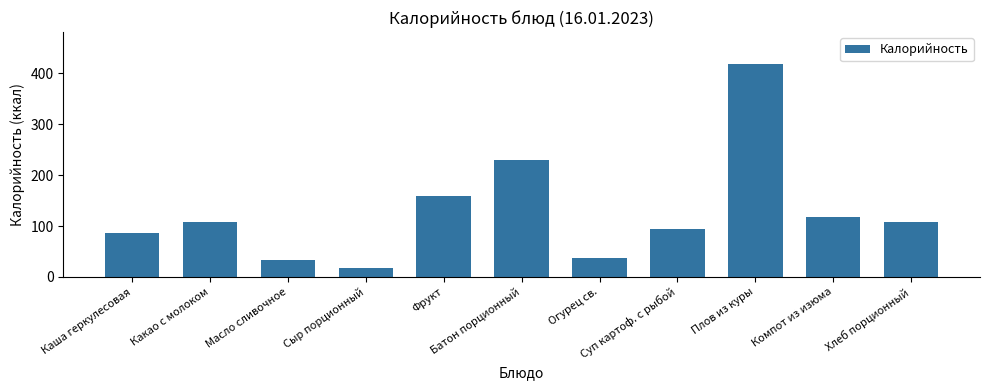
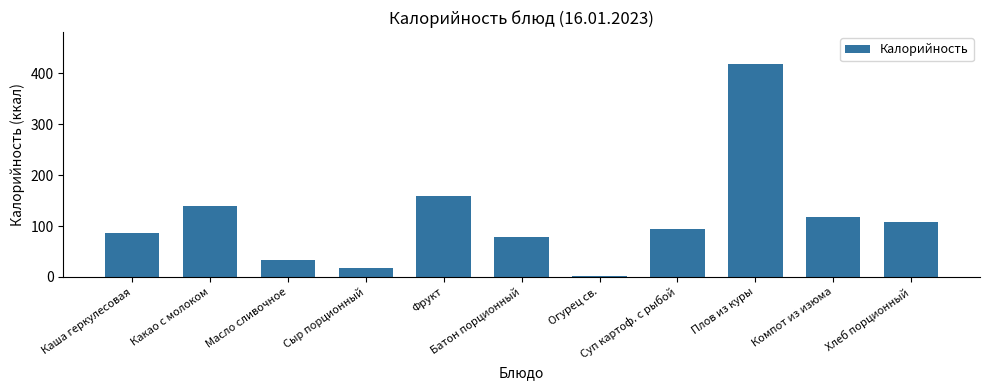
  {
    "Каша геркулесовая": 90,
-   "Какао с молоком": 110,
+   "Какао с молоком": 140,
    "Масло сливочное": 30,
    "Сыр порционный": 20,
    "Фрукт": 160,
-   "Батон порционный": 230,
-   "Огурец св.": 40,
+   "Батон порционный": 80,
+   "Огурец св.": 0,
    "Суп картоф. с рыбой": 100,
    "Плов из куры": 420,
    "Компот из изюма": 120,
    "Хлеб порционный": 110
  }
